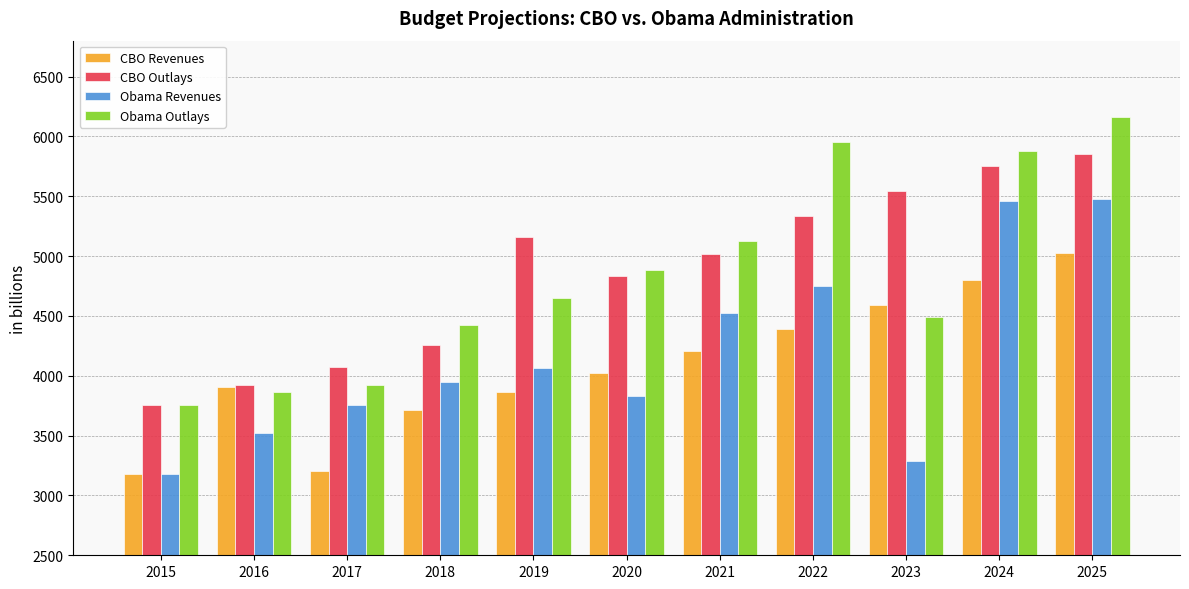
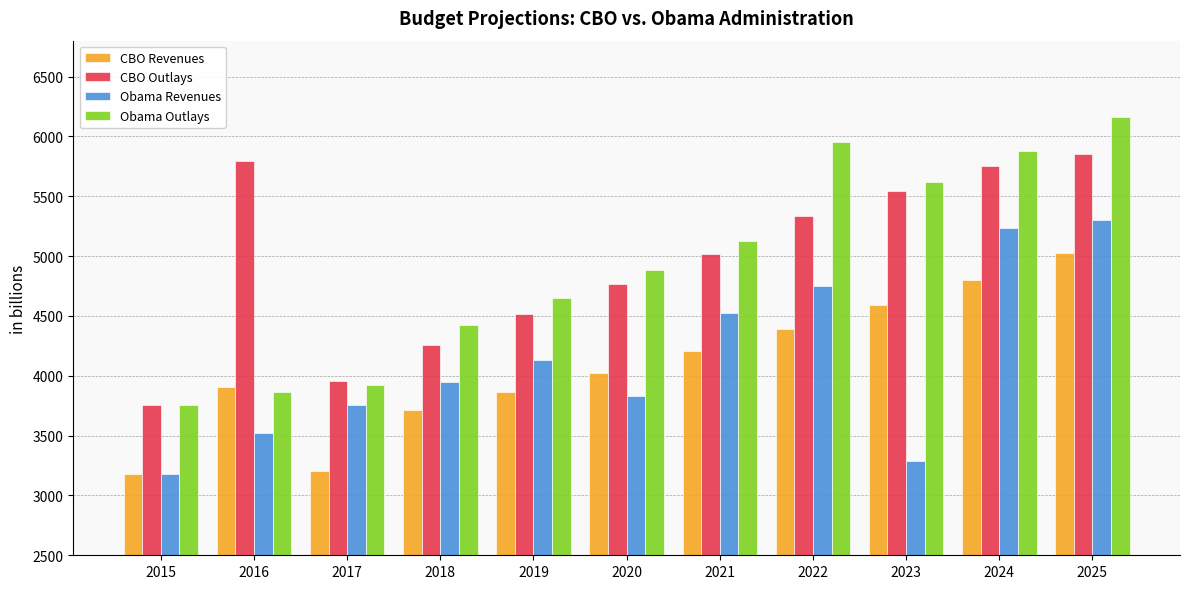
  {
    "CBO Revenues": {
      "2015": 3180,
      "2016": 3910,
      "2017": 3200,
      "2018": 3720,
      "2019": 3860,
      "2020": 4030,
      "2021": 4200,
      "2022": 4390,
      "2023": 4590,
      "2024": 4800,
      "2025": 5030
    },
    "CBO Outlays": {
      "2015": 3760,
-     "2016": 3930,
-     "2017": 4080,
+     "2016": 5800,
+     "2017": 3960,
      "2018": 4250,
-     "2019": 5160,
-     "2020": 4840,
+     "2019": 4520,
+     "2020": 4760,
      "2021": 5020,
      "2022": 5340,
      "2023": 5540,
      "2024": 5750,
      "2025": 5850
    },
    "Obama Revenues": {
      "2015": 3180,
      "2016": 3530,
      "2017": 3760,
      "2018": 3940,
-     "2019": 4070,
+     "2019": 4140,
      "2020": 3830,
      "2021": 4530,
      "2022": 4750,
      "2023": 3290,
-     "2024": 5460,
-     "2025": 5480
+     "2024": 5240,
+     "2025": 5300
    },
    "Obama Outlays": {
      "2015": 3760,
      "2016": 3870,
      "2017": 3920,
      "2018": 4420,
      "2019": 4650,
      "2020": 4890,
      "2021": 5130,
      "2022": 5950,
-     "2023": 4490,
+     "2023": 5620,
      "2024": 5880,
      "2025": 6170
    }
  }
